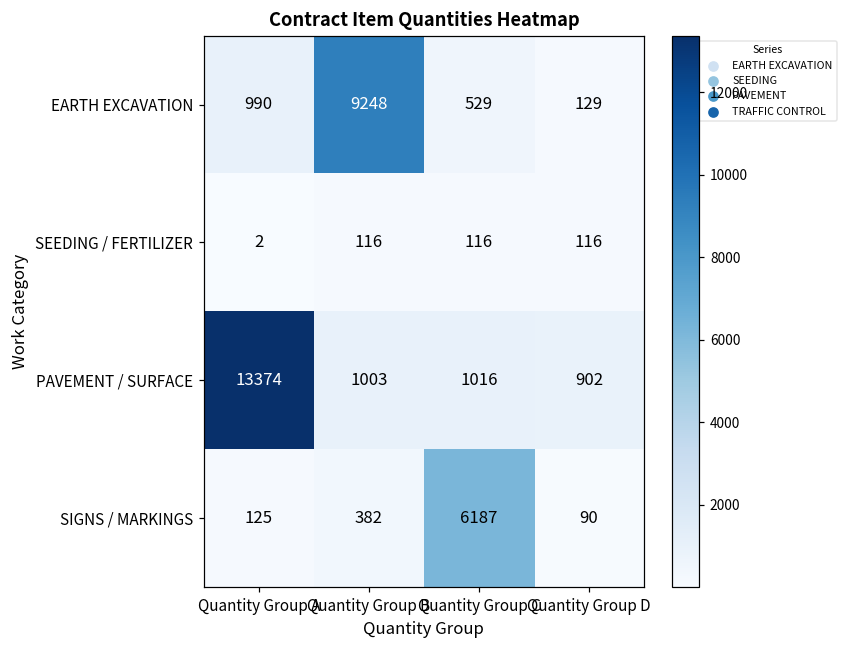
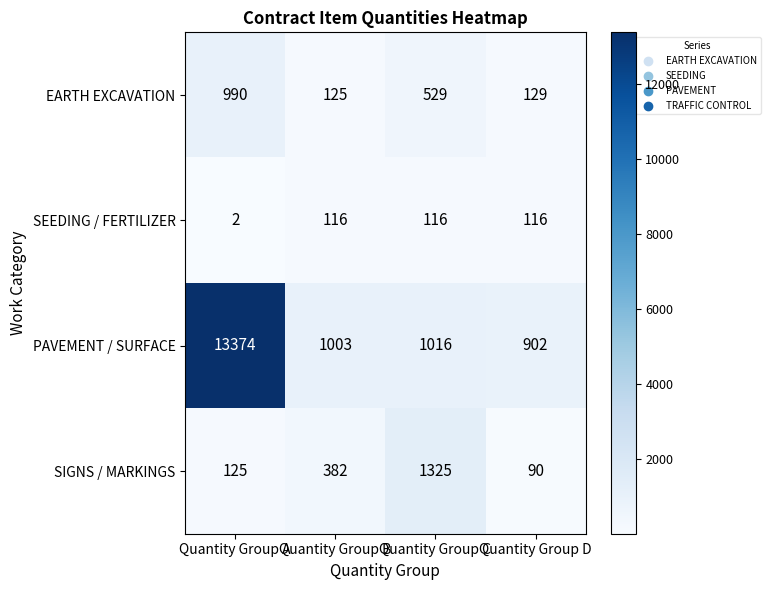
  {
    "EARTH EXCAVATION": {
      "Quantity Group A": 990,
-     "Quantity Group B": 9248,
+     "Quantity Group B": 125,
      "Quantity Group C": 529,
      "Quantity Group D": 129
    },
    "SEEDING / FERTILIZER": {
      "Quantity Group A": 2,
      "Quantity Group B": 116,
      "Quantity Group C": 116,
      "Quantity Group D": 116
    },
    "PAVEMENT / SURFACE": {
      "Quantity Group A": 13374,
      "Quantity Group B": 1003,
      "Quantity Group C": 1016,
      "Quantity Group D": 902
    },
    "SIGNS / MARKINGS": {
      "Quantity Group A": 125,
      "Quantity Group B": 382,
-     "Quantity Group C": 6187,
+     "Quantity Group C": 1325,
      "Quantity Group D": 90
    }
  }
